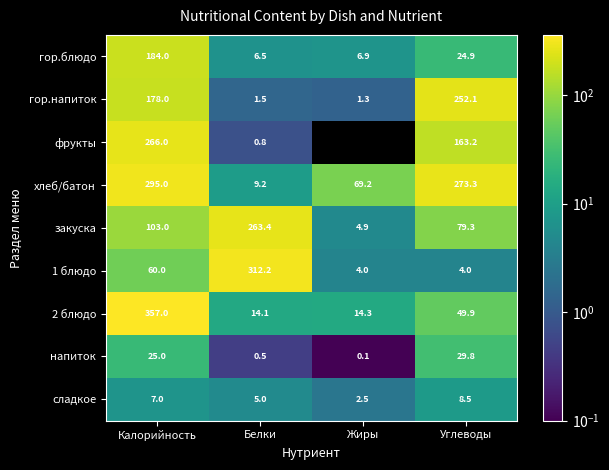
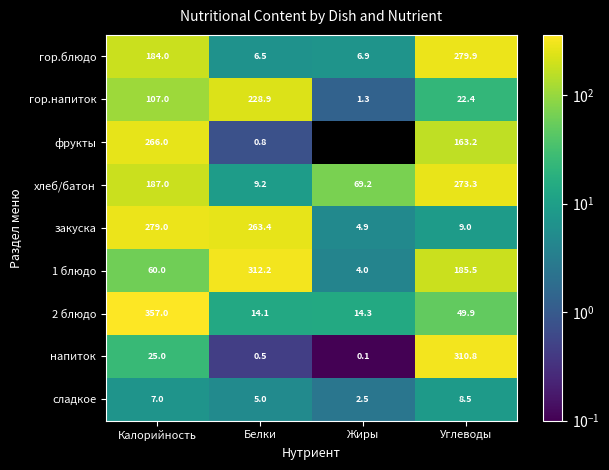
  {
    "гор.блюдо": {
      "Калорийность": 184.0,
      "Белки": 6.5,
      "Жиры": 6.9,
-     "Углеводы": 24.9
+     "Углеводы": 279.9
    },
    "гор.напиток": {
-     "Калорийность": 178.0,
-     "Белки": 1.5,
+     "Калорийность": 107.0,
+     "Белки": 228.9,
      "Жиры": 1.3,
-     "Углеводы": 252.1
+     "Углеводы": 22.4
    },
    "фрукты": {
      "Калорийность": 266.0,
      "Белки": 0.8,
      "Углеводы": 163.2
    },
    "хлеб/батон": {
-     "Калорийность": 295.0,
+     "Калорийность": 187.0,
      "Белки": 9.2,
      "Жиры": 69.2,
      "Углеводы": 273.3
    },
    "закуска": {
-     "Калорийность": 103.0,
+     "Калорийность": 279.0,
      "Белки": 263.4,
      "Жиры": 4.9,
-     "Углеводы": 79.3
+     "Углеводы": 9.0
    },
    "1 блюдо": {
      "Калорийность": 60.0,
      "Белки": 312.2,
      "Жиры": 4.0,
-     "Углеводы": 4.0
+     "Углеводы": 185.5
    },
    "2 блюдо": {
      "Калорийность": 357.0,
      "Белки": 14.1,
      "Жиры": 14.3,
      "Углеводы": 49.9
    },
    "напиток": {
      "Калорийность": 25.0,
      "Белки": 0.5,
      "Жиры": 0.1,
-     "Углеводы": 29.8
+     "Углеводы": 310.8
    },
    "сладкое": {
      "Калорийность": 7.0,
      "Белки": 5.0,
      "Жиры": 2.5,
      "Углеводы": 8.5
    }
  }
